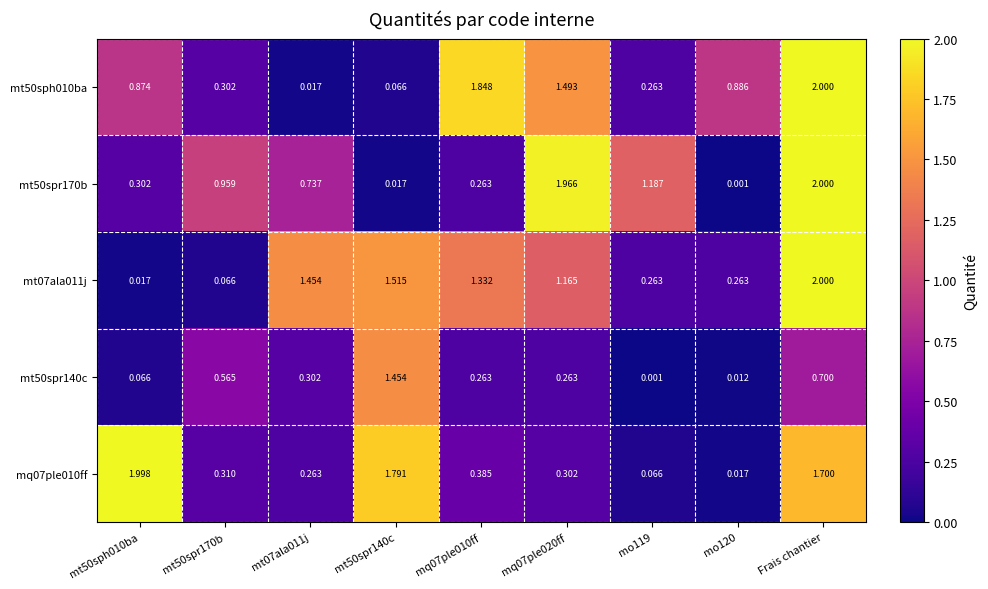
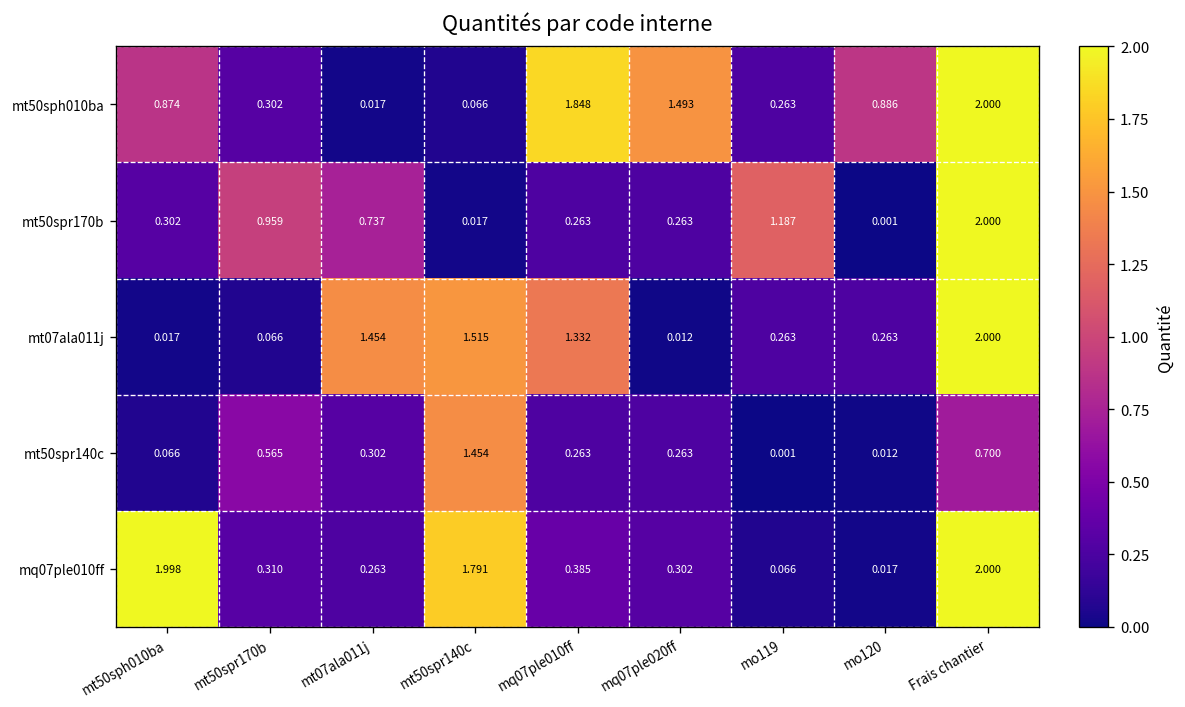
  {
    "mt50sph010ba": {
      "mt50sph010ba": 0.874,
      "mt50spr170b": 0.302,
      "mt07ala011j": 0.017,
      "mt50spr140c": 0.066,
      "mq07ple010ff": 1.848,
      "mq07ple020ff": 1.493,
      "mo119": 0.263,
      "mo120": 0.886,
      "Frais chantier": 2.000
    },
    "mt50spr170b": {
      "mt50sph010ba": 0.302,
      "mt50spr170b": 0.959,
      "mt07ala011j": 0.737,
      "mt50spr140c": 0.017,
      "mq07ple010ff": 0.263,
-     "mq07ple020ff": 1.966,
+     "mq07ple020ff": 0.263,
      "mo119": 1.187,
      "mo120": 0.001,
      "Frais chantier": 2.000
    },
    "mt07ala011j": {
      "mt50sph010ba": 0.017,
      "mt50spr170b": 0.066,
      "mt07ala011j": 1.454,
      "mt50spr140c": 1.515,
      "mq07ple010ff": 1.332,
-     "mq07ple020ff": 1.165,
+     "mq07ple020ff": 0.012,
      "mo119": 0.263,
      "mo120": 0.263,
      "Frais chantier": 2.000
    },
    "mt50spr140c": {
      "mt50sph010ba": 0.066,
      "mt50spr170b": 0.565,
      "mt07ala011j": 0.302,
      "mt50spr140c": 1.454,
      "mq07ple010ff": 0.263,
      "mq07ple020ff": 0.263,
      "mo119": 0.001,
      "mo120": 0.012,
      "Frais chantier": 0.700
    },
    "mq07ple010ff": {
      "mt50sph010ba": 1.998,
      "mt50spr170b": 0.310,
      "mt07ala011j": 0.263,
      "mt50spr140c": 1.791,
      "mq07ple010ff": 0.385,
      "mq07ple020ff": 0.302,
      "mo119": 0.066,
      "mo120": 0.017,
-     "Frais chantier": 1.700
+     "Frais chantier": 2.000
    }
  }
